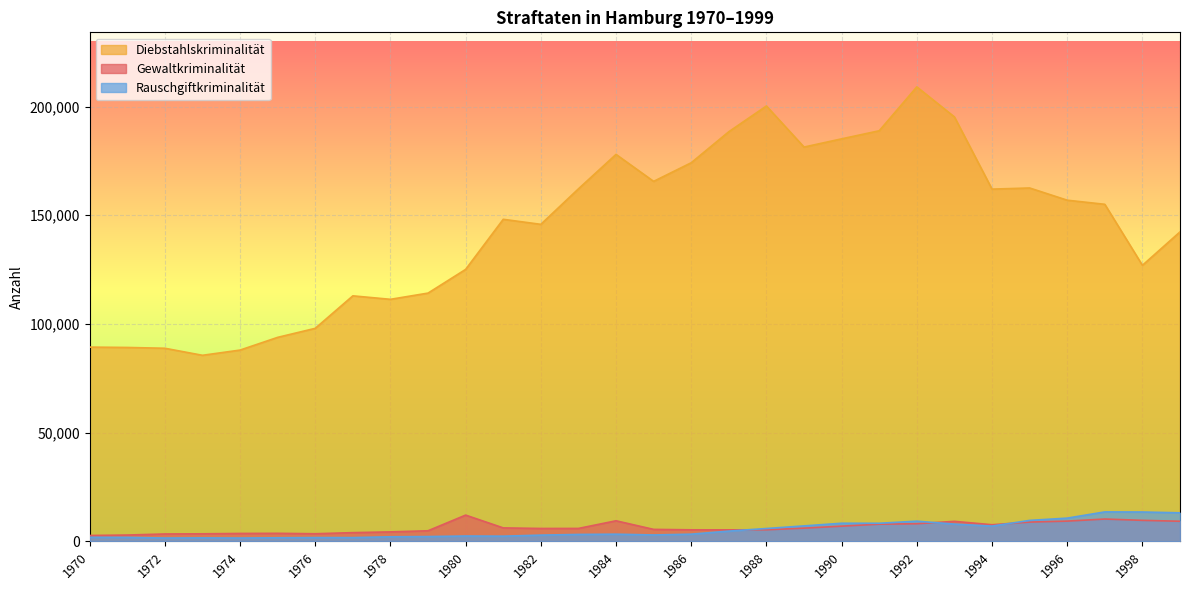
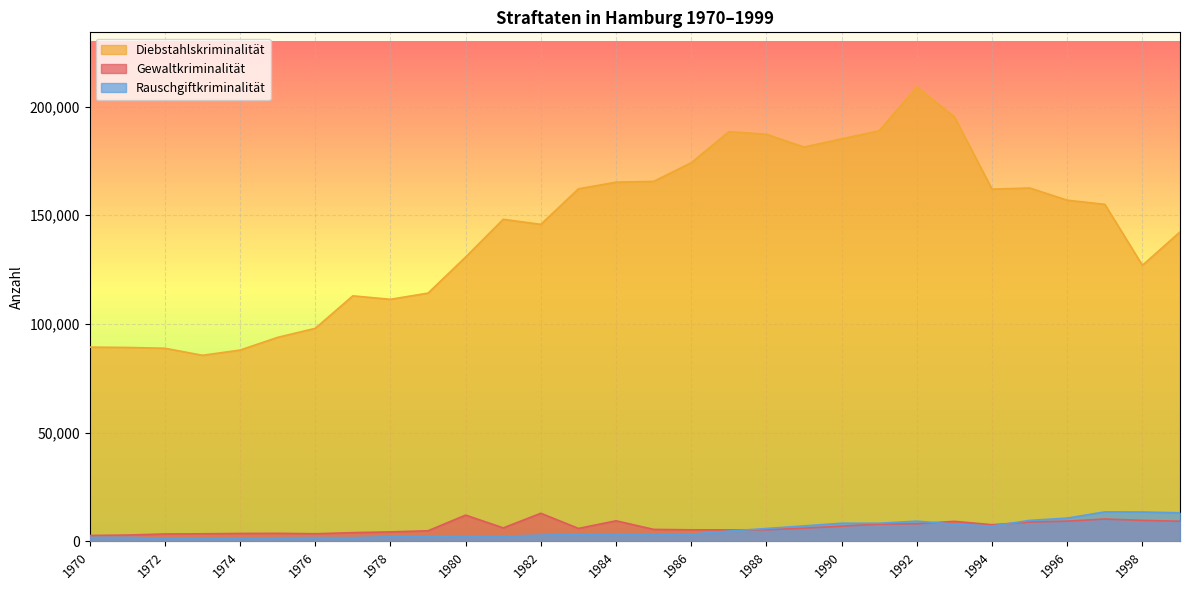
  {
    "Diebstahlskriminalität": {
      "1970": "89,000",
      "1972": "89,000",
      "1974": "88,000",
      "1976": "98,000",
      "1978": "111,000",
-     "1980": "125,000",
+     "1980": "131,000",
      "1982": "146,000",
-     "1984": "178,000",
+     "1984": "165,000",
      "1986": "174,000",
-     "1988": "200,000",
+     "1988": "187,000",
      "1990": "185,000",
      "1992": "209,000",
      "1994": "162,000",
      "1996": "157,000",
      "1998": "127,000"
    },
    "Gewaltkriminalität": {
      "1972": "3,000",
      "1974": "4,000",
      "1976": "4,000",
      "1978": "4,000",
      "1980": "12,000",
-     "1982": "6,000",
+     "1982": "13,000",
      "1984": "9,000",
      "1986": "5,000",
      "1990": "7,000",
      "1996": "9,000",
      "1998": "10,000"
    },
    "Rauschgiftkriminalität": {
      "1972": "2,000",
      "1974": "2,000",
      "1976": "2,000",
      "1978": "2,000",
      "1980": "2,000",
      "1982": "3,000",
      "1984": "3,000",
      "1986": "3,000",
      "1990": "8,000",
      "1996": "11,000",
      "1998": "14,000"
    }
  }
